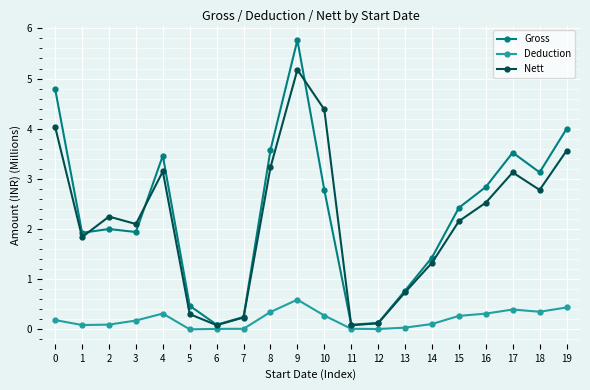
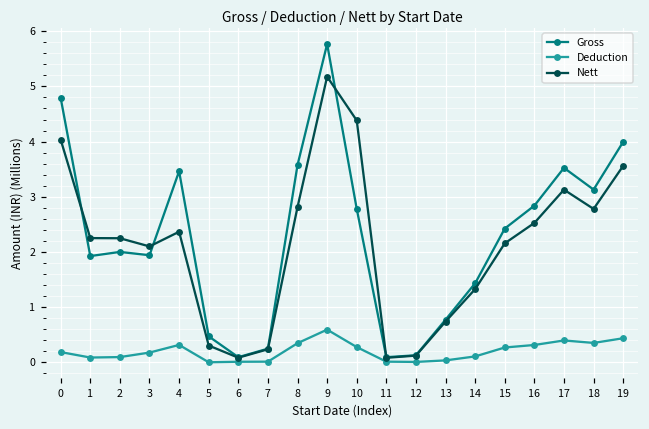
  {
    "Nett": {
      "0": 4.0,
-     "1": 1.8,
+     "1": 2.3,
      "2": 2.2,
      "3": 2.1,
-     "4": 3.1,
+     "4": 2.4,
      "5": 0.3,
-     "8": 3.2,
+     "8": 2.8,
      "9": 5.2,
      "10": 4.4,
      "14": 1.3,
      "15": 2.2,
      "16": 2.5,
      "17": 3.1,
      "18": 2.8,
      "19": 3.6
    }
  }
